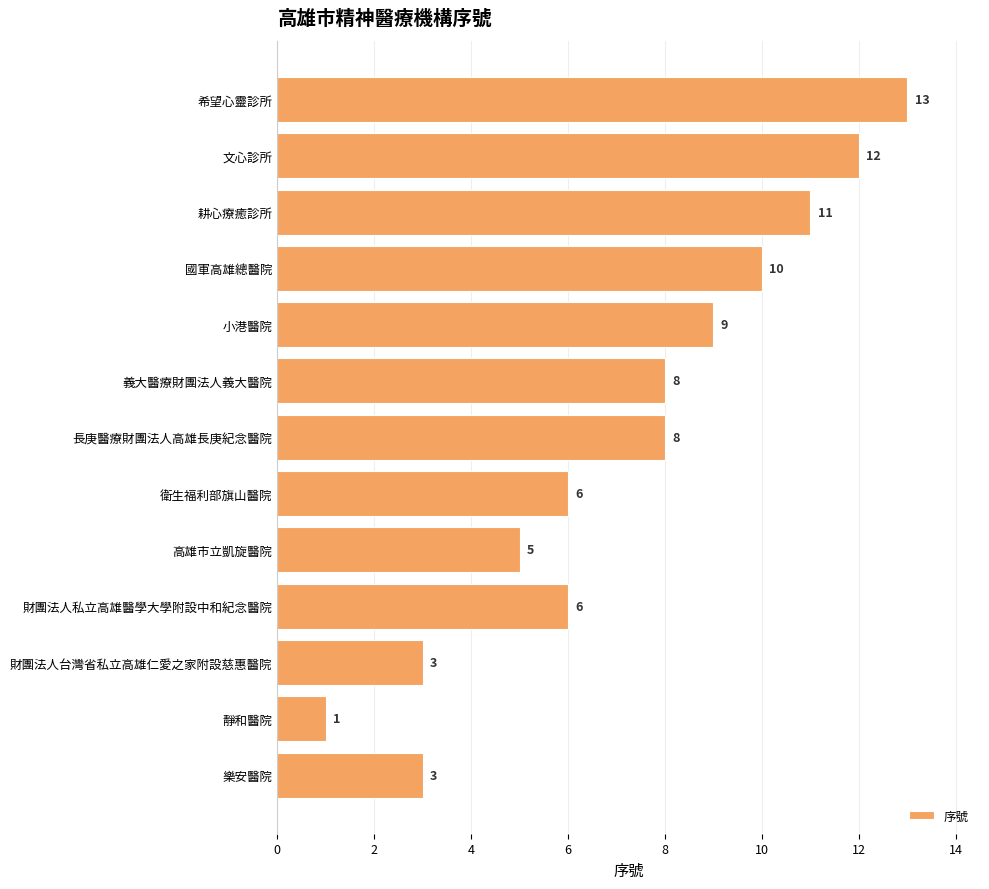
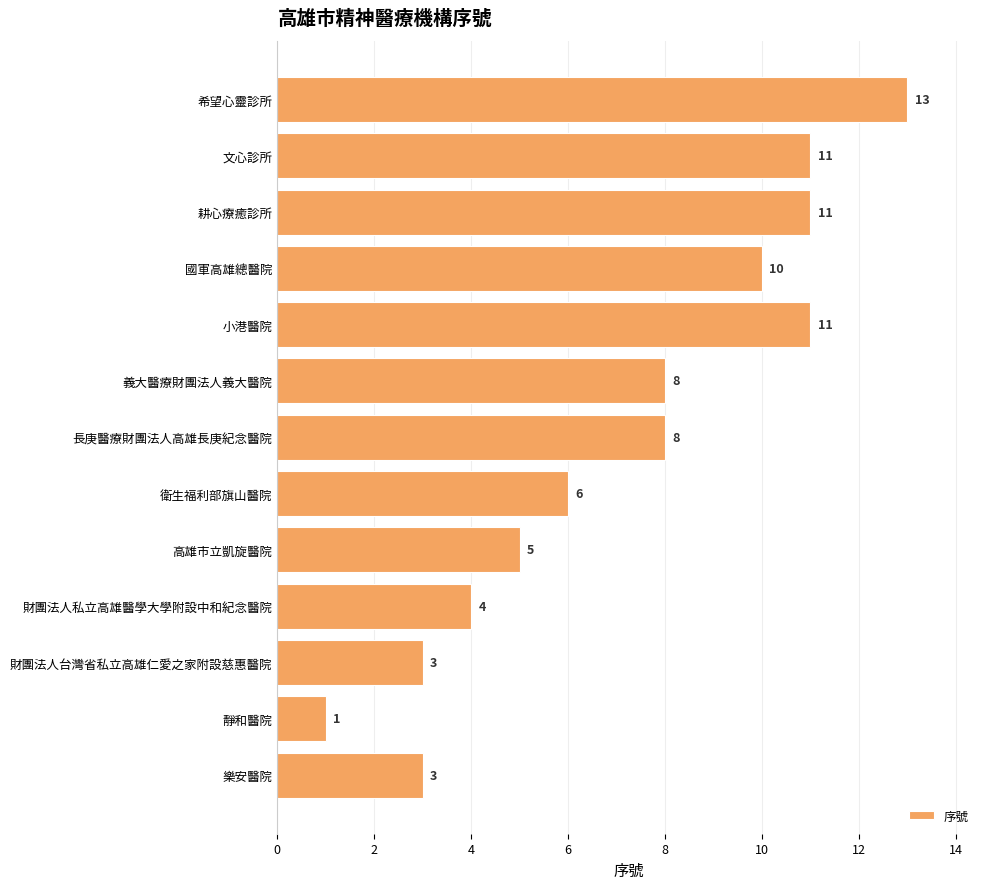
  {
    "希望心靈診所": 13,
-   "文心診所": 12,
+   "文心診所": 11,
    "耕心療癒診所": 11,
    "國軍高雄總醫院": 10,
-   "小港醫院": 9,
+   "小港醫院": 11,
    "義大醫療財團法人義大醫院": 8,
    "長庚醫療財團法人高雄長庚紀念醫院": 8,
    "衛生福利部旗山醫院": 6,
    "高雄市立凱旋醫院": 5,
-   "財團法人私立高雄醫學大學附設中和紀念醫院": 6,
+   "財團法人私立高雄醫學大學附設中和紀念醫院": 4,
    "財團法人台灣省私立高雄仁愛之家附設慈惠醫院": 3,
    "靜和醫院": 1,
    "樂安醫院": 3
  }
